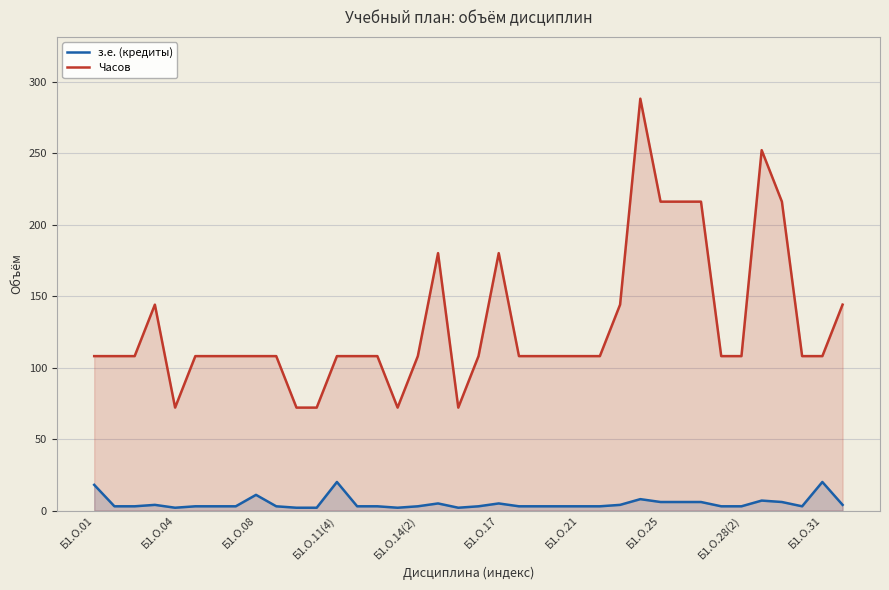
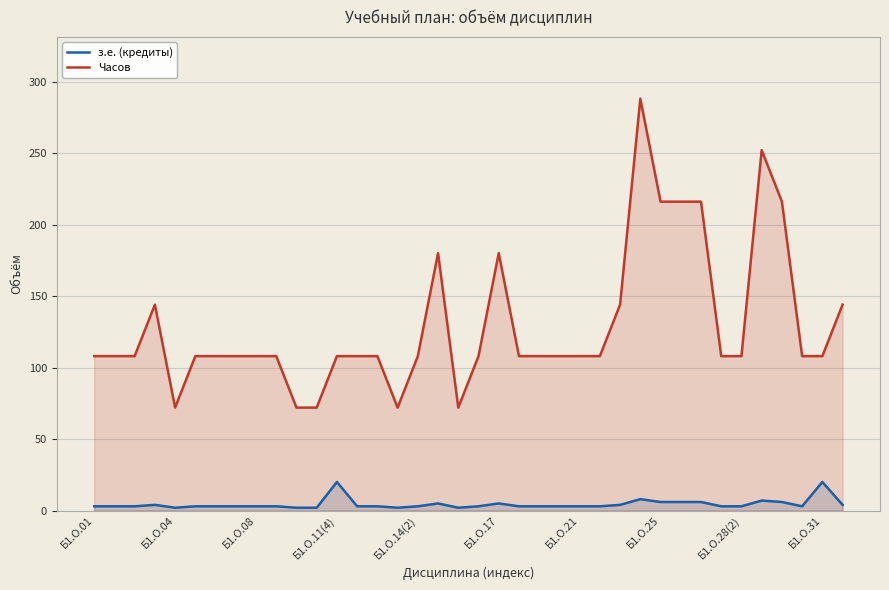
  {
    "з.е. (кредиты)": {
-     "Б1.О.01": 18,
+     "Б1.О.01": 3,
      "Б1.О.04": 2,
-     "Б1.О.08": 11,
+     "Б1.О.08": 3,
      "Б1.О.11(4)": 20,
      "Б1.О.14(2)": 3,
      "Б1.О.17": 5,
      "Б1.О.21": 3,
      "Б1.О.25": 6,
      "Б1.О.28(2)": 3,
      "Б1.О.31": 20
    },
    "Часов": {
      "Б1.О.01": 108,
      "Б1.О.04": 72,
      "Б1.О.08": 108,
      "Б1.О.11(4)": 108,
      "Б1.О.14(2)": 108,
      "Б1.О.17": 180,
      "Б1.О.21": 108,
      "Б1.О.25": 216,
      "Б1.О.28(2)": 108,
      "Б1.О.31": 108
    }
  }
